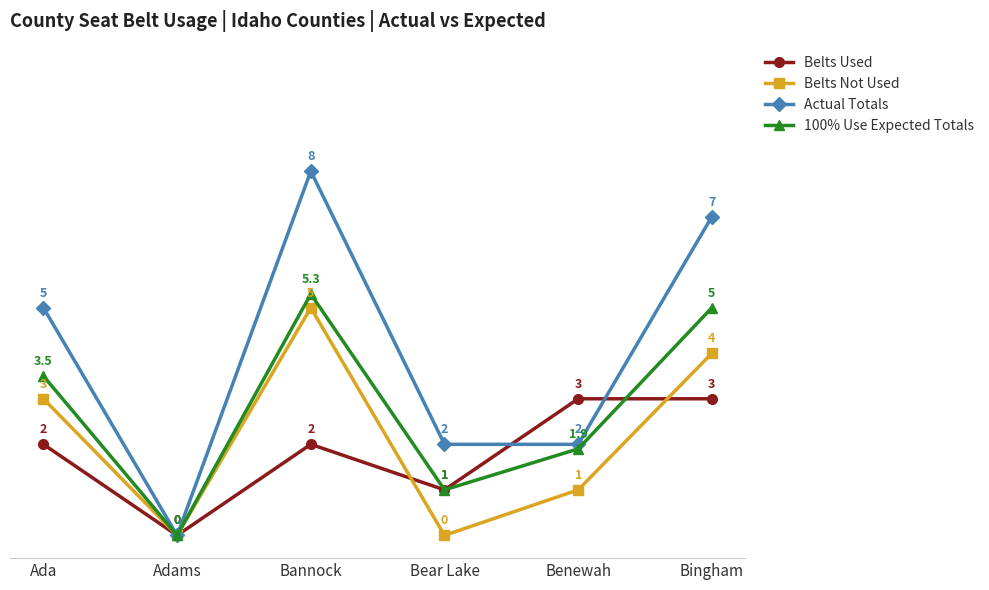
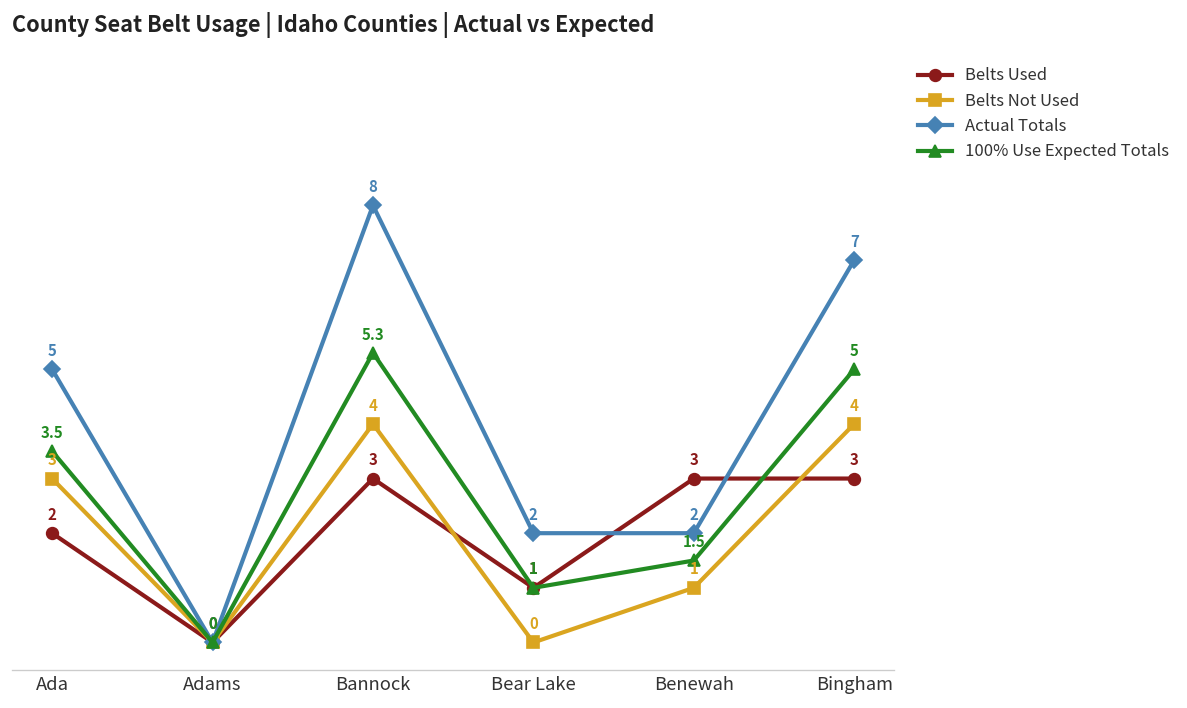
  {
    "Belts Used": {
      "Ada": 2,
-     "Bannock": 2,
+     "Bannock": 3,
      "Benewah": 3,
      "Bingham": 3
    },
    "Belts Not Used": {
-     "Bannock": 5,
+     "Bannock": 4,
      "Bear Lake": 0,
      "Bingham": 4
    },
    "Actual Totals": {
      "Ada": 5,
      "Bannock": 8,
      "Bear Lake": 2,
      "Benewah": 2,
      "Bingham": 7
    },
    "100% Use Expected Totals": {
      "Ada": 3,
      "Bannock": 5.3,
-     "Benewah": 1.9,
+     "Benewah": 1.5,
      "Bingham": 5
    }
  }
